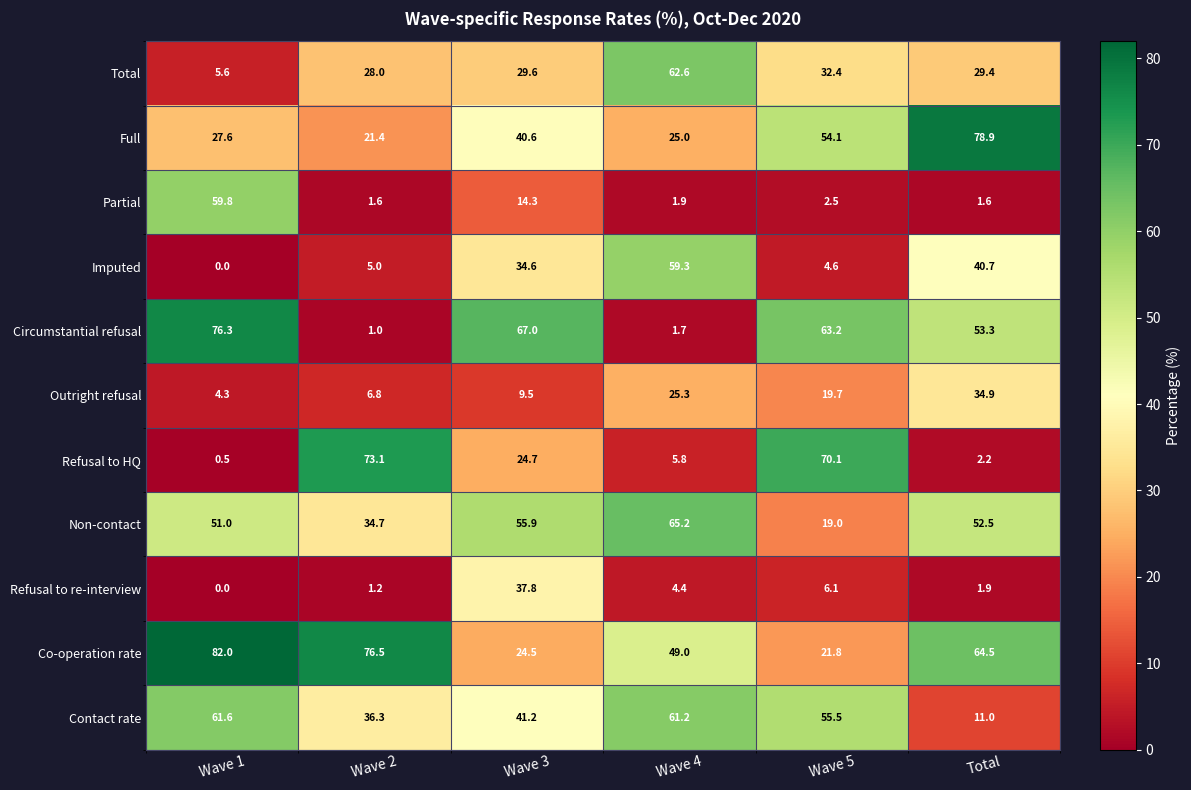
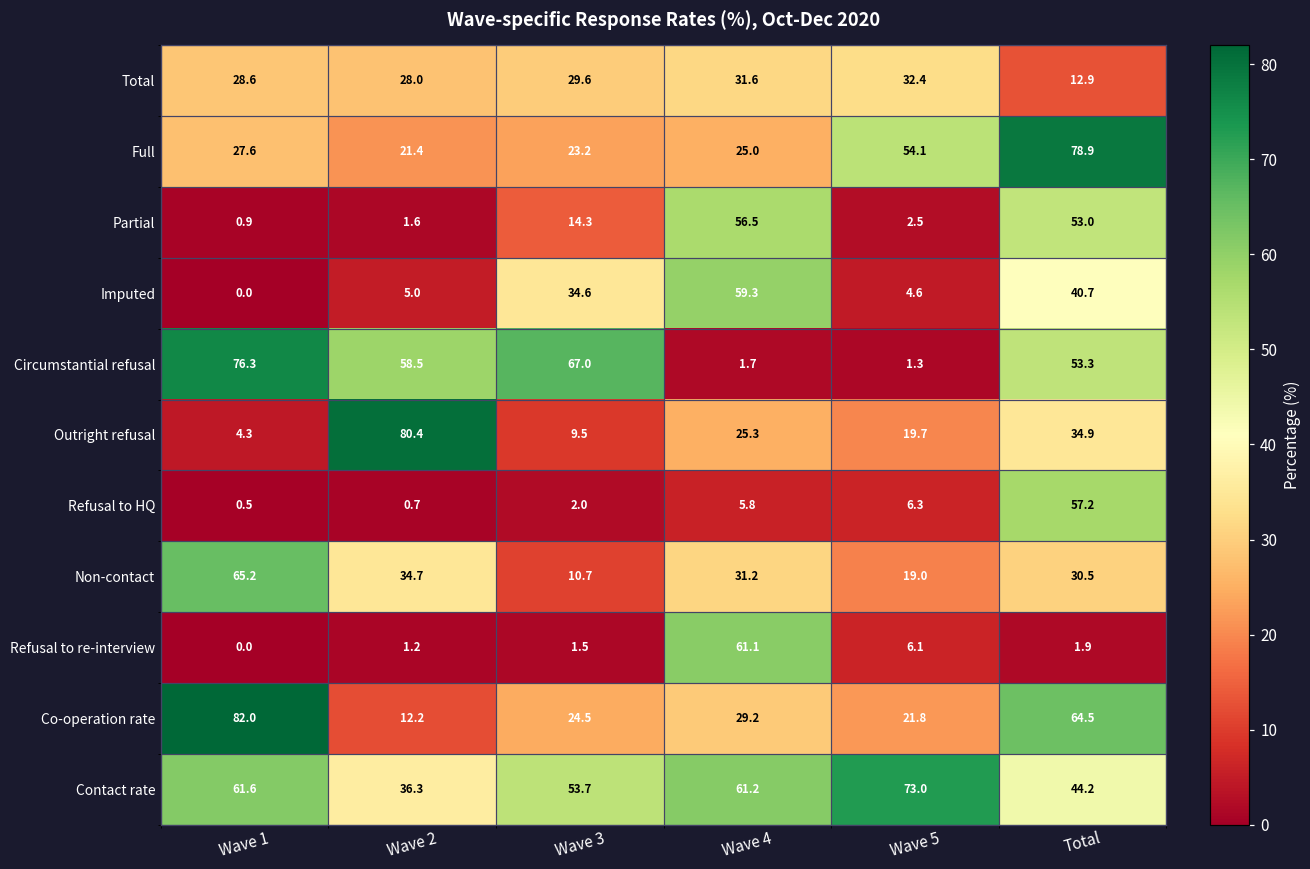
  {
    "Total": {
-     "Wave 1": 5.6,
+     "Wave 1": 28.6,
      "Wave 2": 28.0,
      "Wave 3": 29.6,
-     "Wave 4": 62.6,
+     "Wave 4": 31.6,
      "Wave 5": 32.4,
-     "Total": 29.4
+     "Total": 12.9
    },
    "Full": {
      "Wave 1": 27.6,
      "Wave 2": 21.4,
-     "Wave 3": 40.6,
+     "Wave 3": 23.2,
      "Wave 4": 25.0,
      "Wave 5": 54.1,
      "Total": 78.9
    },
    "Partial": {
-     "Wave 1": 59.8,
+     "Wave 1": 0.9,
      "Wave 2": 1.6,
      "Wave 3": 14.3,
-     "Wave 4": 1.9,
+     "Wave 4": 56.5,
      "Wave 5": 2.5,
-     "Total": 1.6
+     "Total": 53.0
    },
    "Imputed": {
      "Wave 1": 0.0,
      "Wave 2": 5.0,
      "Wave 3": 34.6,
      "Wave 4": 59.3,
      "Wave 5": 4.6,
      "Total": 40.7
    },
    "Circumstantial refusal": {
      "Wave 1": 76.3,
-     "Wave 2": 1.0,
+     "Wave 2": 58.5,
      "Wave 3": 67.0,
      "Wave 4": 1.7,
-     "Wave 5": 63.2,
+     "Wave 5": 1.3,
      "Total": 53.3
    },
    "Outright refusal": {
      "Wave 1": 4.3,
-     "Wave 2": 6.8,
+     "Wave 2": 80.4,
      "Wave 3": 9.5,
      "Wave 4": 25.3,
      "Wave 5": 19.7,
      "Total": 34.9
    },
    "Refusal to HQ": {
      "Wave 1": 0.5,
-     "Wave 2": 73.1,
-     "Wave 3": 24.7,
+     "Wave 2": 0.7,
+     "Wave 3": 2.0,
      "Wave 4": 5.8,
-     "Wave 5": 70.1,
-     "Total": 2.2
+     "Wave 5": 6.3,
+     "Total": 57.2
    },
    "Non-contact": {
-     "Wave 1": 51.0,
+     "Wave 1": 65.2,
      "Wave 2": 34.7,
-     "Wave 3": 55.9,
-     "Wave 4": 65.2,
+     "Wave 3": 10.7,
+     "Wave 4": 31.2,
      "Wave 5": 19.0,
-     "Total": 52.5
+     "Total": 30.5
    },
    "Refusal to re-interview": {
      "Wave 1": 0.0,
      "Wave 2": 1.2,
-     "Wave 3": 37.8,
-     "Wave 4": 4.4,
+     "Wave 3": 1.5,
+     "Wave 4": 61.1,
      "Wave 5": 6.1,
      "Total": 1.9
    },
    "Co-operation rate": {
      "Wave 1": 82.0,
-     "Wave 2": 76.5,
+     "Wave 2": 12.2,
      "Wave 3": 24.5,
-     "Wave 4": 49.0,
+     "Wave 4": 29.2,
      "Wave 5": 21.8,
      "Total": 64.5
    },
    "Contact rate": {
      "Wave 1": 61.6,
      "Wave 2": 36.3,
-     "Wave 3": 41.2,
+     "Wave 3": 53.7,
      "Wave 4": 61.2,
-     "Wave 5": 55.5,
-     "Total": 11.0
+     "Wave 5": 73.0,
+     "Total": 44.2
    }
  }
